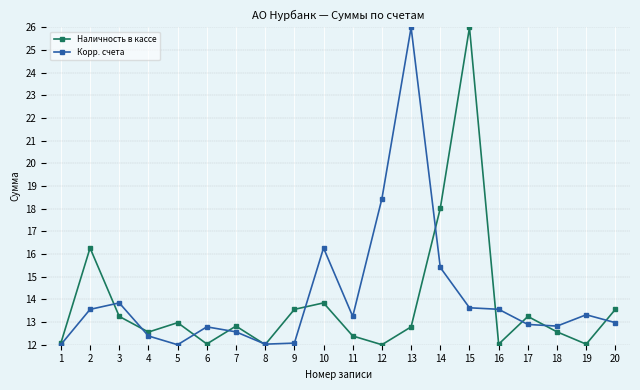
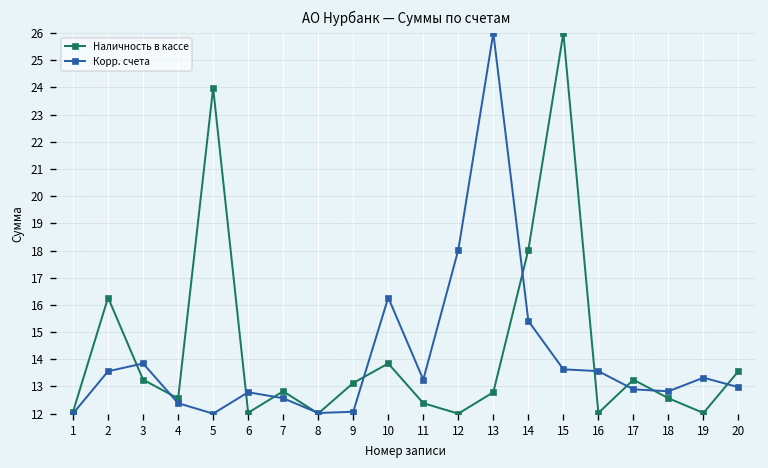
  {
    "Наличность в кассе": {
      "2": 16.3,
      "3": 13.2,
      "4": 12.6,
-     "5": 13.0,
+     "5": 24.0,
      "6": 12.0,
      "7": 12.8,
-     "9": 13.6,
+     "9": 13.1,
      "10": 13.8,
      "11": 12.4,
      "12": 12.0,
      "13": 12.8,
      "14": 18.0,
      "15": 26.0,
      "16": 12.0,
      "17": 13.2,
      "18": 12.6,
      "19": 12.0,
      "20": 13.6
    },
    "Корр. счета": {
      "2": 13.6,
      "3": 13.8,
      "4": 12.4,
      "5": 12.0,
      "6": 12.8,
      "7": 12.6,
      "9": 12.1,
      "10": 16.3,
      "11": 13.2,
-     "12": 18.4,
+     "12": 18.0,
      "13": 26.0,
      "14": 15.4,
      "15": 13.6,
      "16": 13.6,
      "17": 12.9,
      "18": 12.8,
      "19": 13.3,
      "20": 13.0
    }
  }
